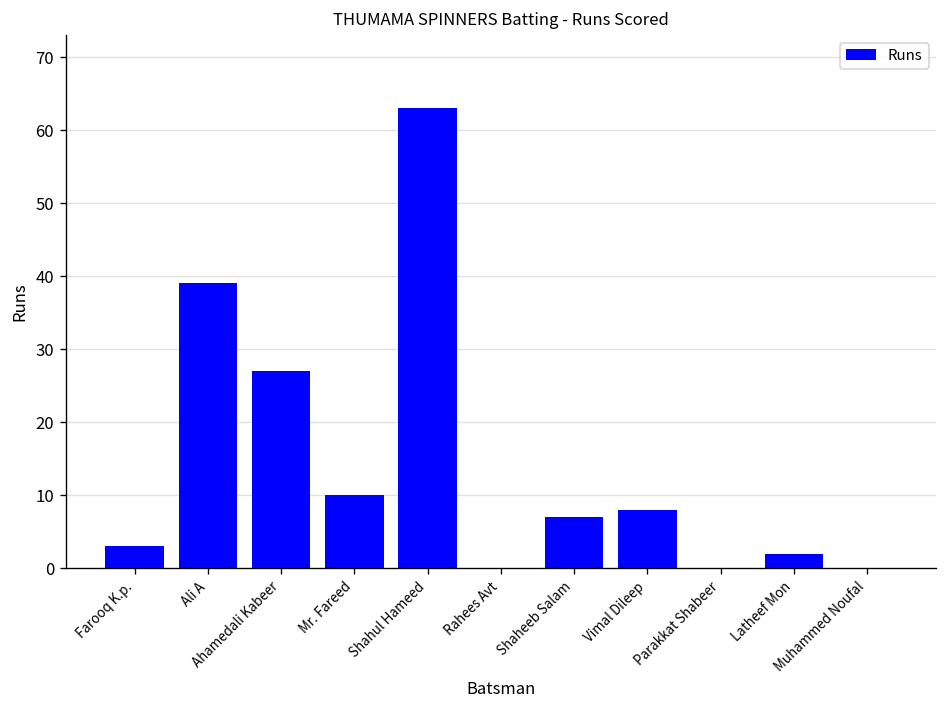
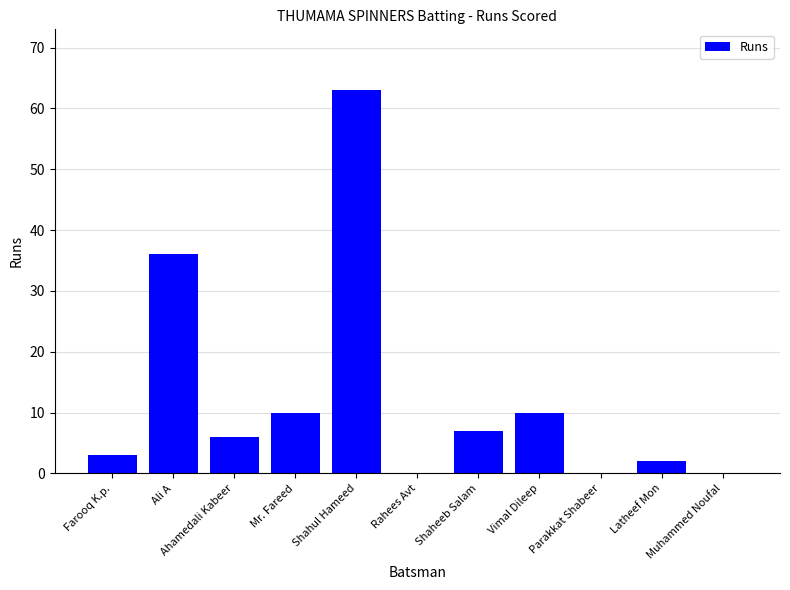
  {
    "Farooq K.p.": 3,
-   "Ali A": 39,
-   "Ahamedali Kabeer": 27,
+   "Ali A": 36,
+   "Ahamedali Kabeer": 6,
    "Mr. Fareed": 10,
    "Shahul Hameed": 63,
    "Rahees Avt": 0,
    "Shaheeb Salam": 7,
-   "Vimal Dileep": 8,
+   "Vimal Dileep": 10,
    "Parakkat Shabeer": 0,
    "Latheef Mon": 2,
    "Muhammed Noufal": 0
  }
